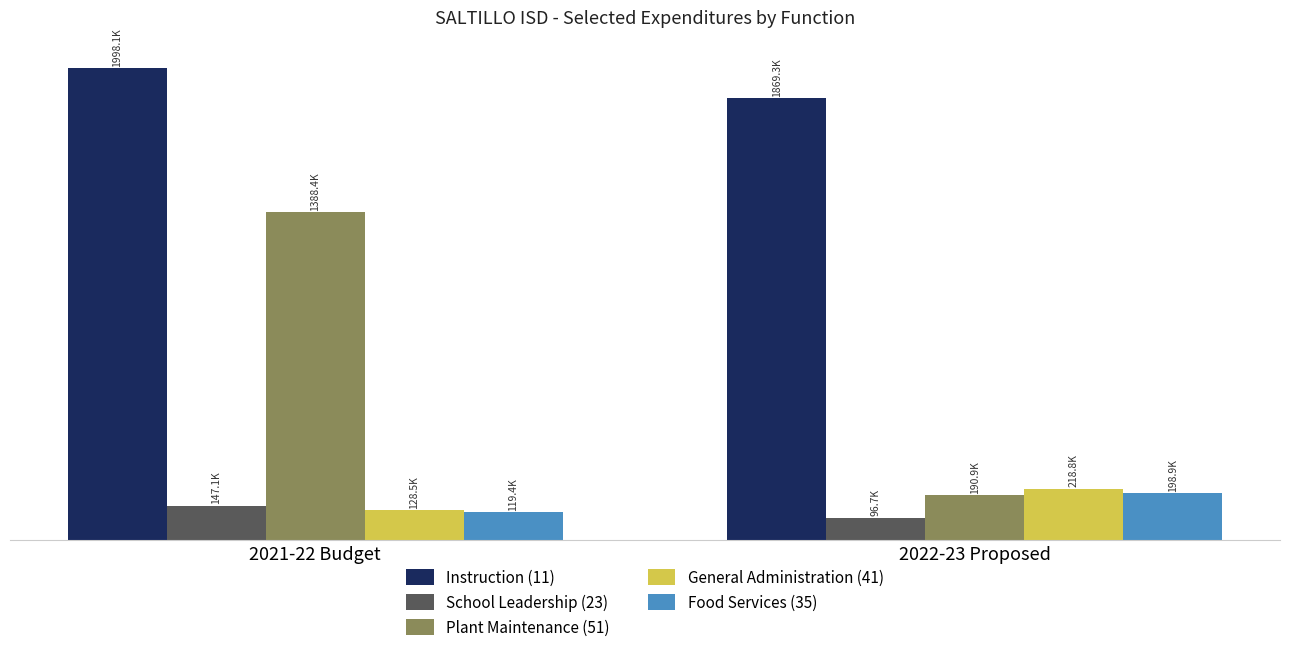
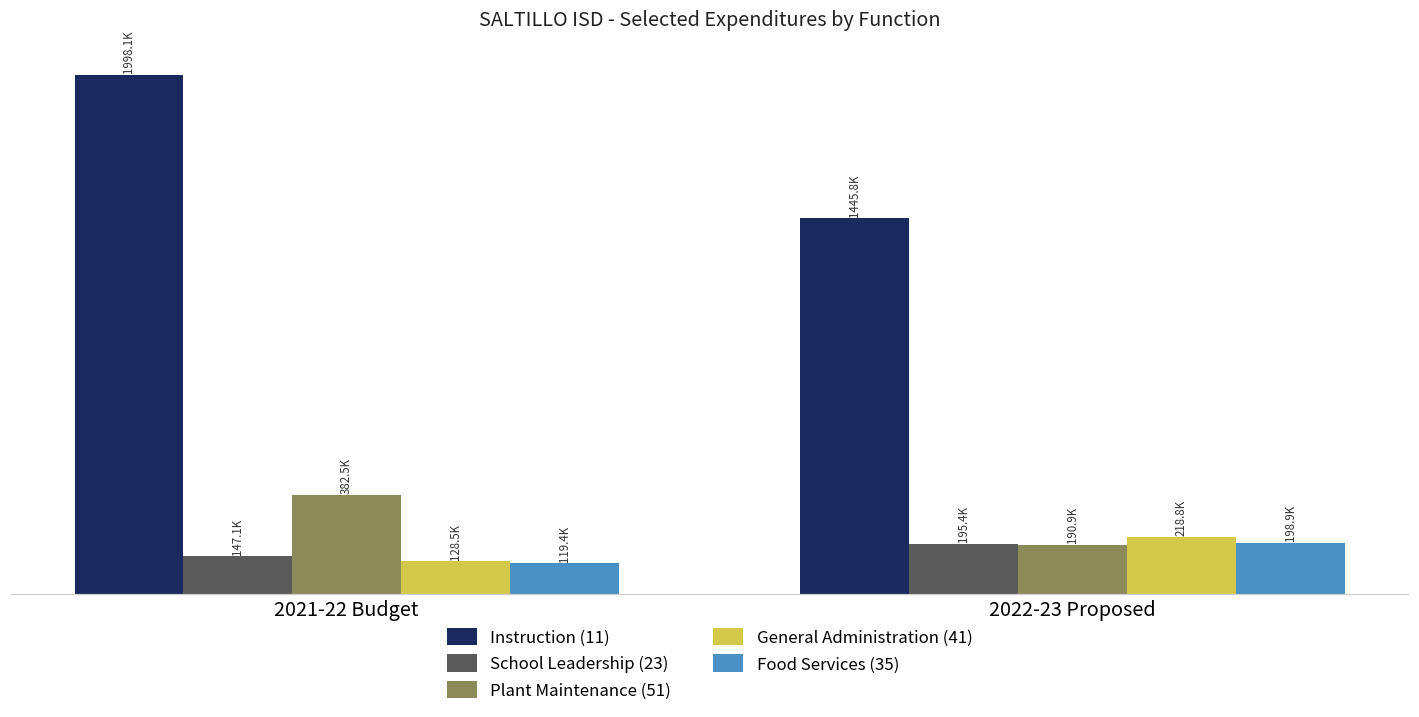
  {
    "Instruction (11)": {
      "2021-22 Budget": "1998.1K",
-     "2022-23 Proposed": "1869.3K"
+     "2022-23 Proposed": "1445.8K"
    },
    "School Leadership (23)": {
      "2021-22 Budget": "147.1K",
-     "2022-23 Proposed": "96.7K"
+     "2022-23 Proposed": "195.4K"
    },
    "Plant Maintenance (51)": {
-     "2021-22 Budget": "1388.4K",
+     "2021-22 Budget": "382.5K",
      "2022-23 Proposed": "190.9K"
    },
    "General Administration (41)": {
      "2021-22 Budget": "128.5K",
      "2022-23 Proposed": "218.8K"
    },
    "Food Services (35)": {
      "2021-22 Budget": "119.4K",
      "2022-23 Proposed": "198.9K"
    }
  }
